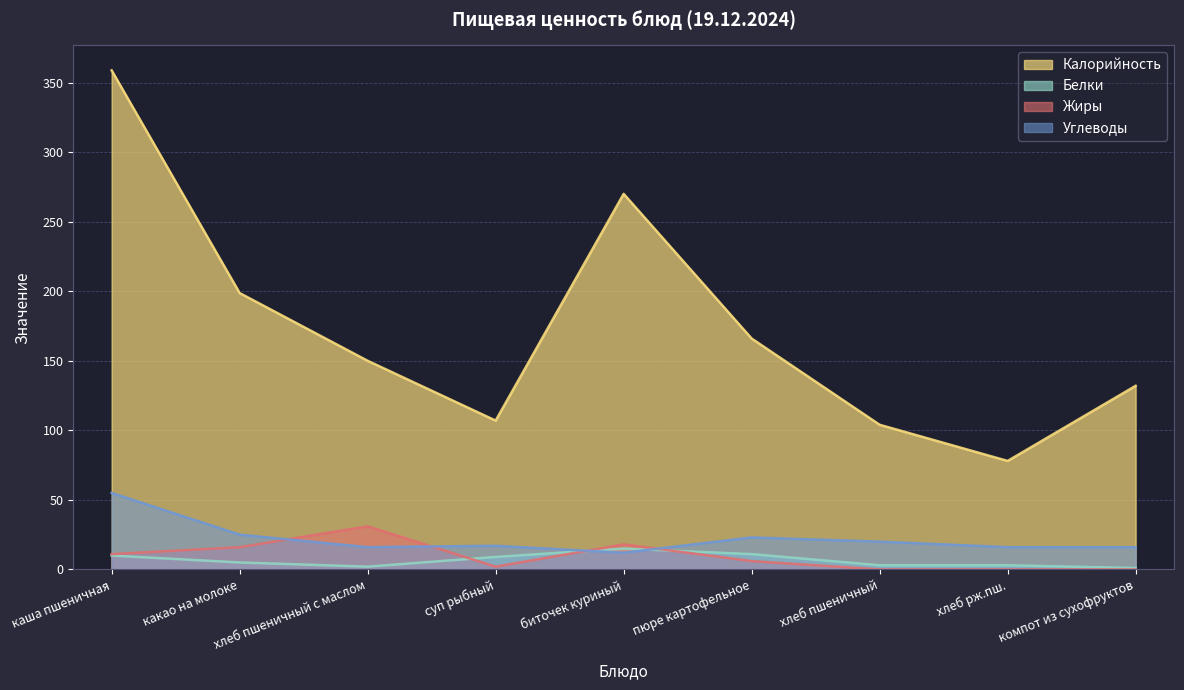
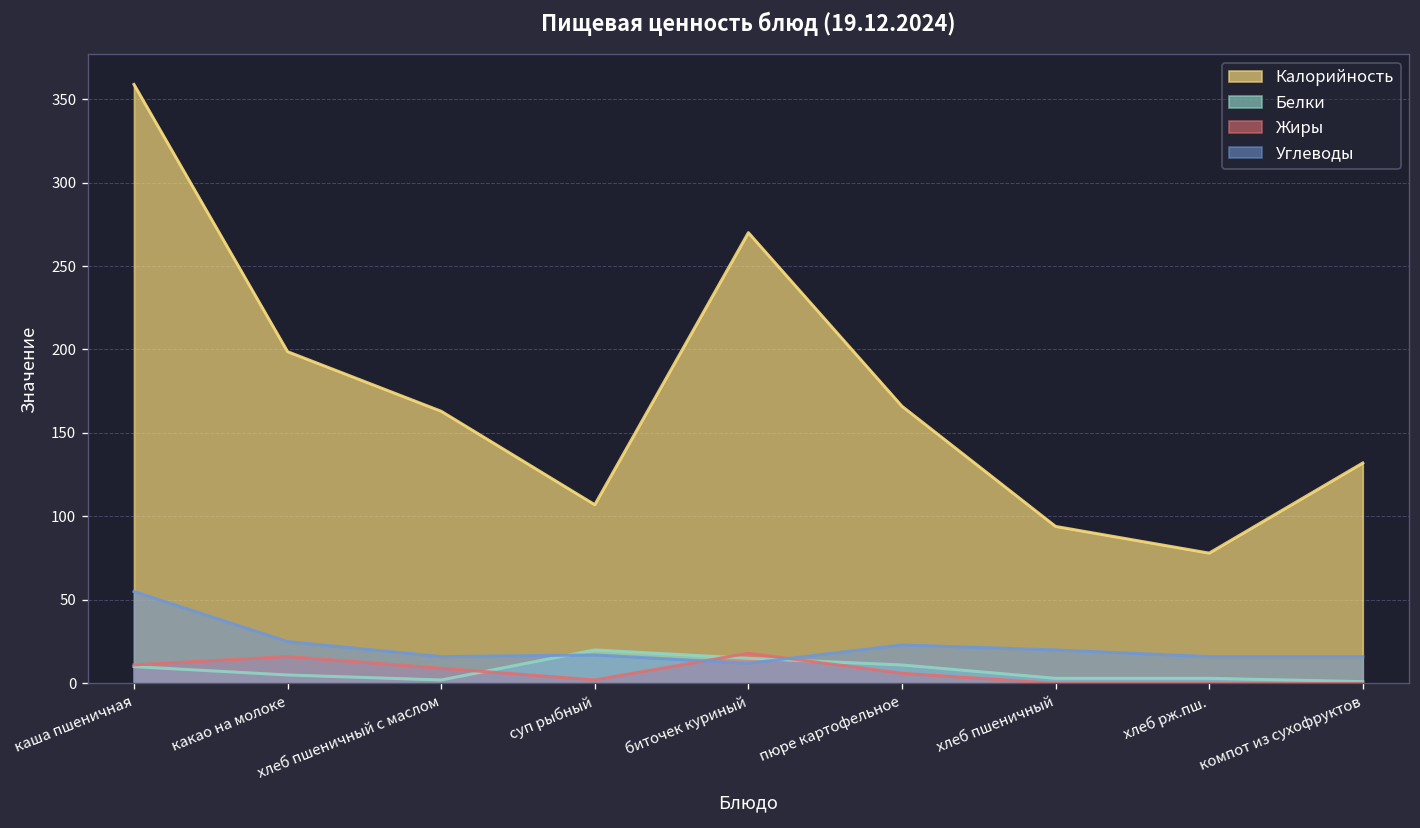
  {
    "Калорийность": {
      "каша пшеничная": 359,
      "какао на молоке": 199,
-     "хлеб пшеничный с маслом": 150,
+     "хлеб пшеничный с маслом": 163,
      "суп рыбный": 107,
      "биточек куриный": 270,
      "пюре картофельное": 166,
-     "хлеб пшеничный": 104,
+     "хлеб пшеничный": 94,
      "хлеб рж.пш.": 78,
      "компот из сухофруктов": 132
    },
    "Белки": {
      "какао на молоке": 5,
      "хлеб пшеничный с маслом": 2,
-     "суп рыбный": 9,
+     "суп рыбный": 20,
      "биточек куриный": 15,
      "пюре картофельное": 11,
      "хлеб пшеничный": 3,
      "хлеб рж.пш.": 3
    },
    "Жиры": {
      "какао на молоке": 16,
-     "хлеб пшеничный с маслом": 31,
+     "хлеб пшеничный с маслом": 9,
      "суп рыбный": 2,
      "биточек куриный": 18,
      "пюре картофельное": 6,
      "хлеб пшеничный": 0,
      "хлеб рж.пш.": 0
    },
    "Углеводы": {
      "каша пшеничная": 55,
      "какао на молоке": 25,
      "хлеб пшеничный с маслом": 16,
      "суп рыбный": 17,
      "биточек куриный": 12,
      "пюре картофельное": 23,
      "хлеб пшеничный": 20,
      "хлеб рж.пш.": 16,
      "компот из сухофруктов": 16
    }
  }
